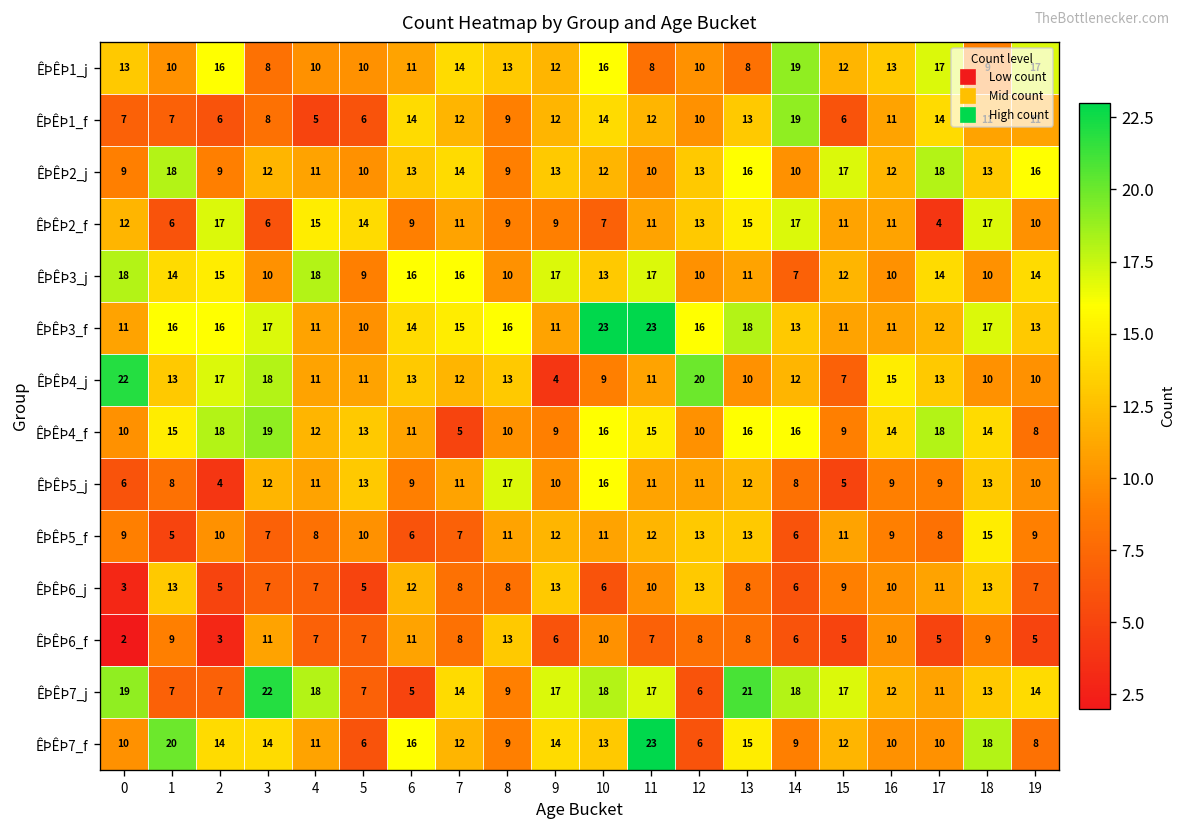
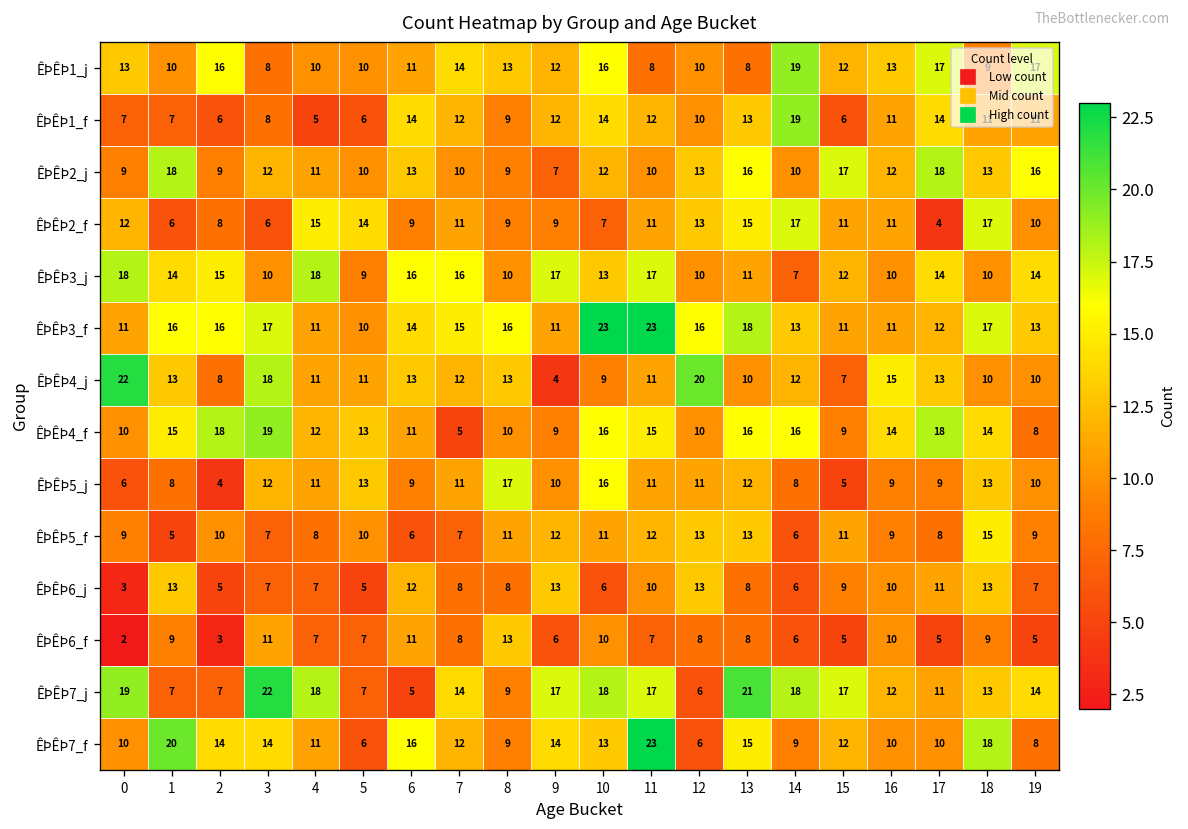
  {
    "ÊÞÊÞ2_j": {
      "0": 9,
      "1": 18,
      "2": 9,
      "3": 12,
      "4": 11,
      "5": 10,
      "6": 13,
-     "7": 14,
+     "7": 10,
      "8": 9,
-     "9": 13,
+     "9": 7,
      "10": 12,
      "11": 10,
      "12": 13,
      "13": 16,
      "14": 10,
      "15": 17,
      "16": 12,
      "17": 18,
      "18": 13,
      "19": 16
    },
    "ÊÞÊÞ2_f": {
      "0": 12,
      "1": 6,
-     "2": 17,
+     "2": 8,
      "3": 6,
      "4": 15,
      "5": 14,
      "6": 9,
      "7": 11,
      "8": 9,
      "9": 9,
      "10": 7,
      "11": 11,
      "12": 13,
      "13": 15,
      "14": 17,
      "15": 11,
      "16": 11,
      "17": 4,
      "18": 17,
      "19": 10
    },
    "ÊÞÊÞ4_j": {
      "0": 22,
      "1": 13,
-     "2": 17,
+     "2": 8,
      "3": 18,
      "4": 11,
      "5": 11,
      "6": 13,
      "7": 12,
      "8": 13,
      "9": 4,
      "10": 9,
      "11": 11,
      "12": 20,
      "13": 10,
      "14": 12,
      "15": 7,
      "16": 15,
      "17": 13,
      "18": 10,
      "19": 10
    }
  }
